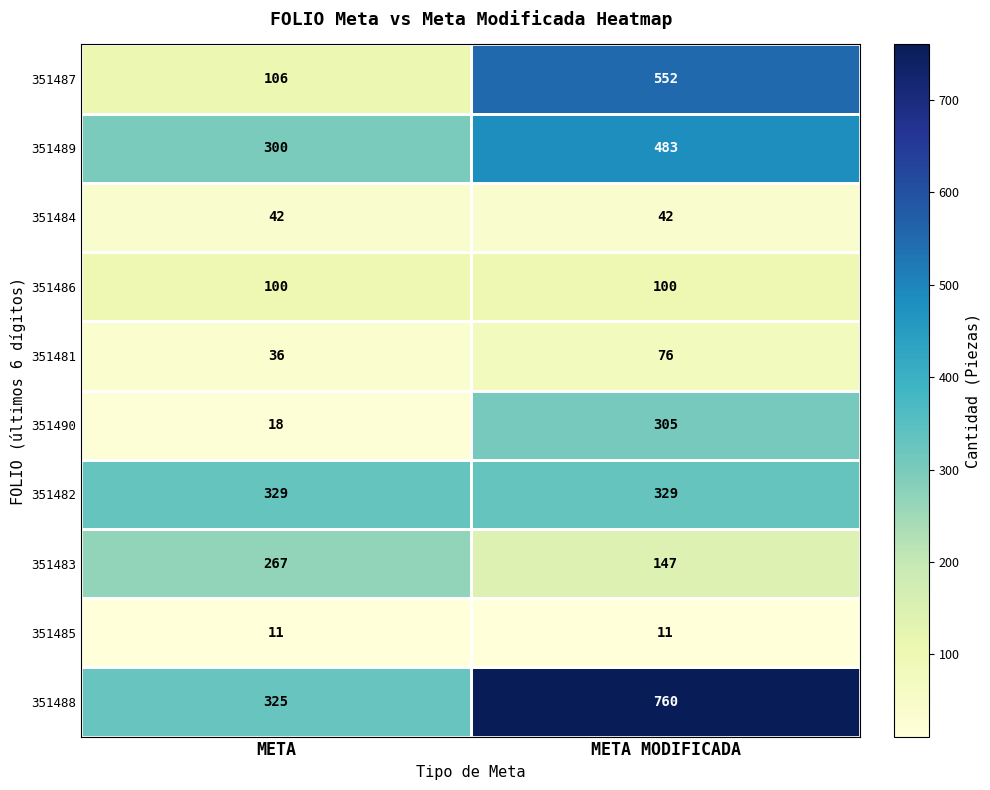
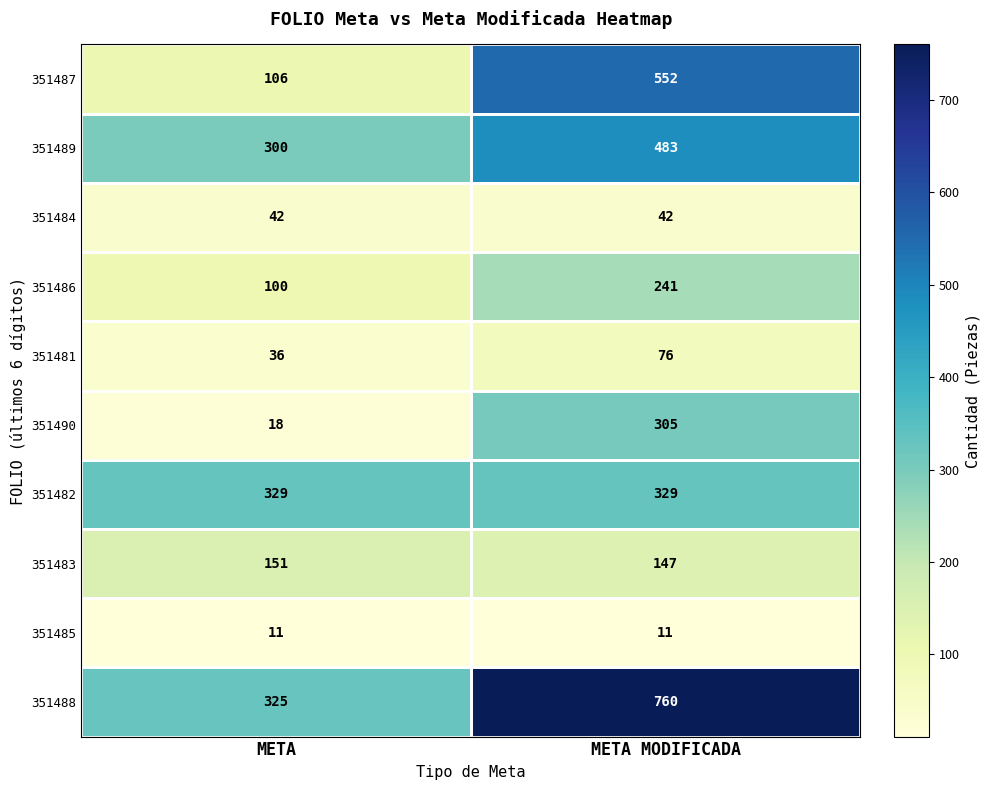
  {
    "351487": {
      "META": 106,
      "META MODIFICADA": 552
    },
    "351489": {
      "META": 300,
      "META MODIFICADA": 483
    },
    "351484": {
      "META": 42,
      "META MODIFICADA": 42
    },
    "351486": {
      "META": 100,
-     "META MODIFICADA": 100
+     "META MODIFICADA": 241
    },
    "351481": {
      "META": 36,
      "META MODIFICADA": 76
    },
    "351490": {
      "META": 18,
      "META MODIFICADA": 305
    },
    "351482": {
      "META": 329,
      "META MODIFICADA": 329
    },
    "351483": {
-     "META": 267,
+     "META": 151,
      "META MODIFICADA": 147
    },
    "351485": {
      "META": 11,
      "META MODIFICADA": 11
    },
    "351488": {
      "META": 325,
      "META MODIFICADA": 760
    }
  }
